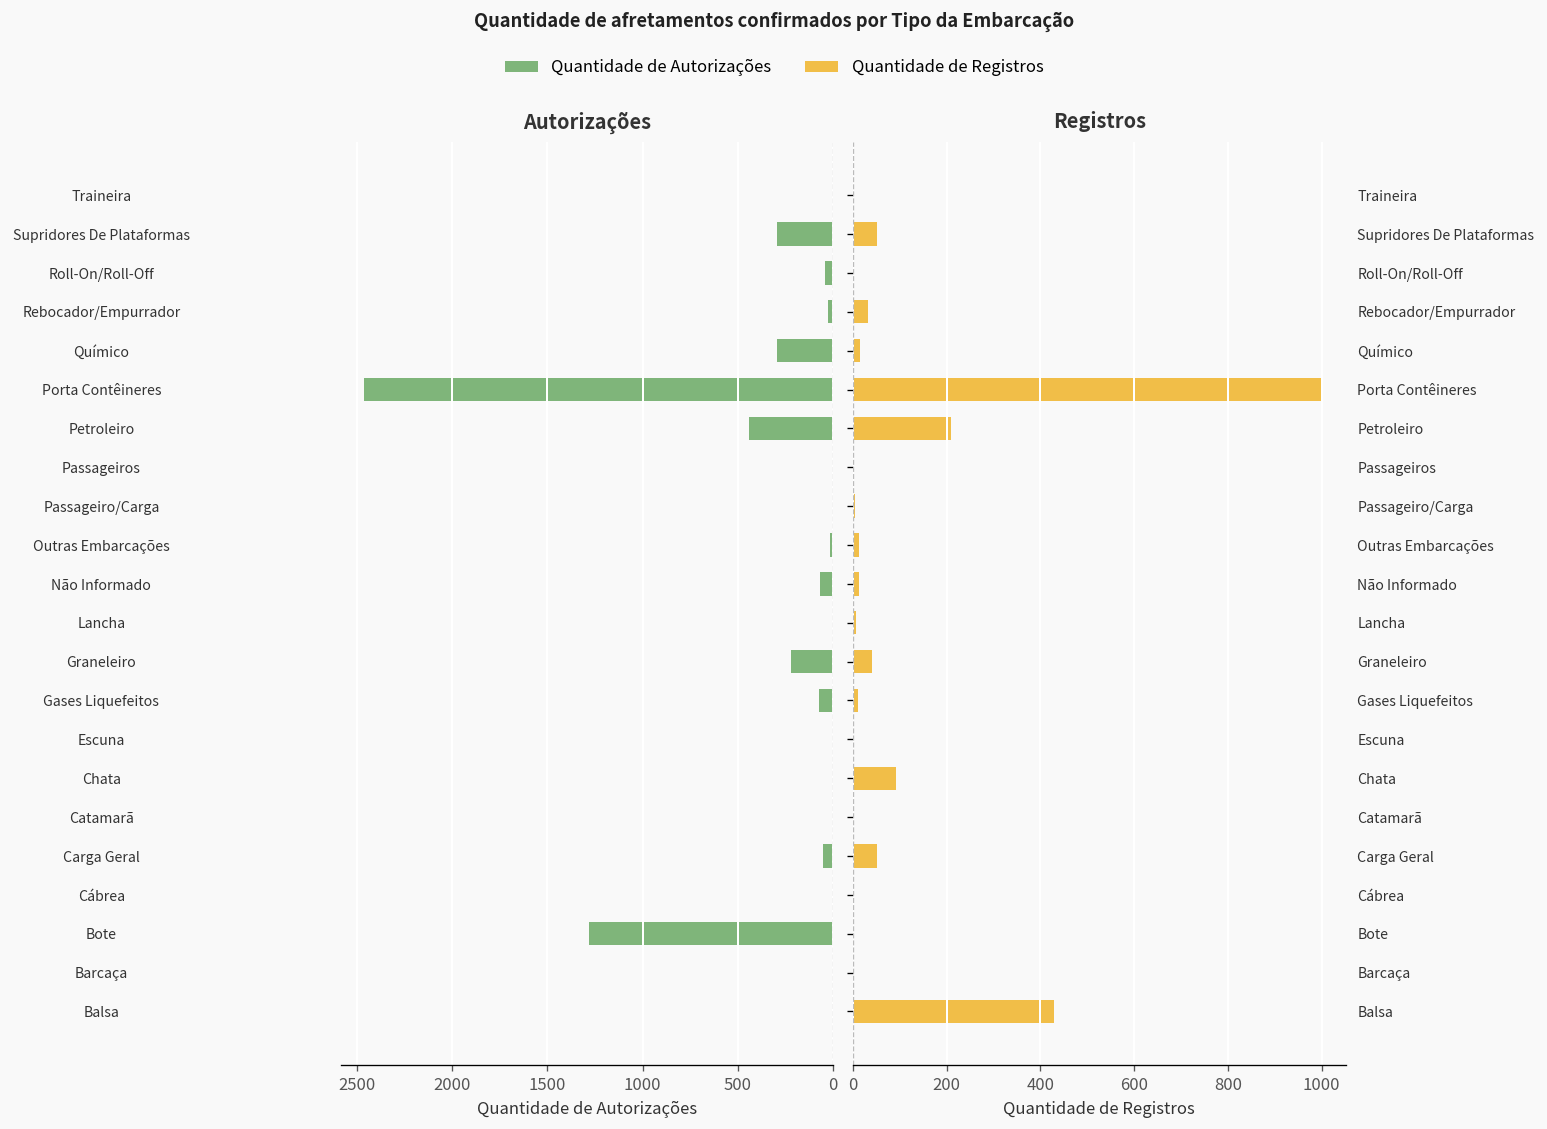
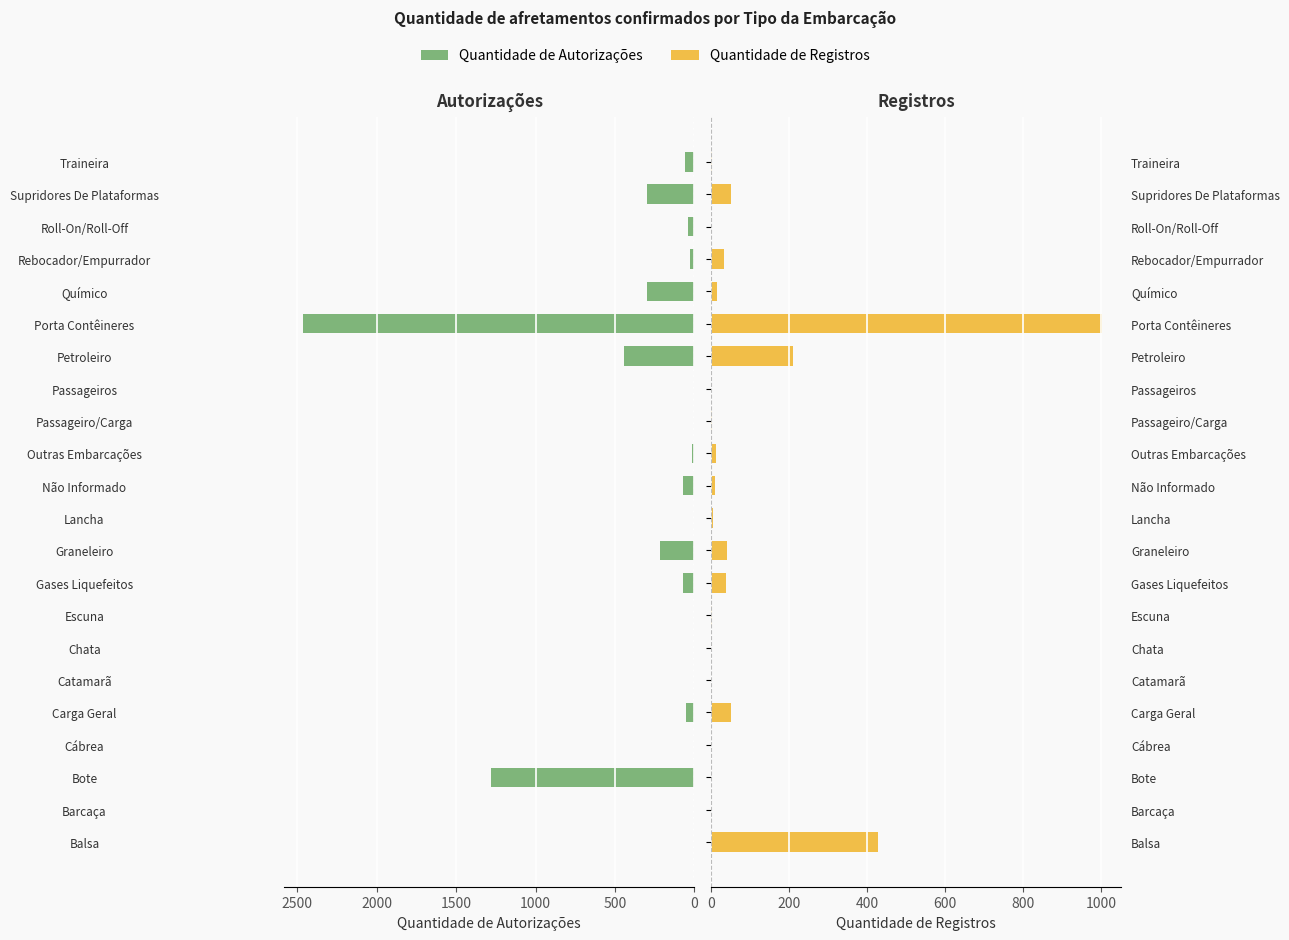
  {
    "Autorizações": {
-     "Traineira": 0,
+     "Traineira": 60,
      "Supridores De Plataformas": 300,
      "Roll-On/Roll-Off": 40,
      "Rebocador/Empurrador": 30,
      "Químico": 300,
      "Porta Contêineres": 2460,
      "Petroleiro": 440,
      "Passageiros": 0,
      "Passageiro/Carga": 0,
      "Outras Embarcações": 20,
      "Não Informado": 70,
      "Lancha": 0,
      "Graneleiro": 220,
      "Gases Liquefeitos": 70,
      "Escuna": 0,
      "Chata": 0,
      "Catamarã": 0,
      "Carga Geral": 50,
      "Bote": 1280,
      "Barcaça": 0,
      "Balsa": 0
    },
    "Registros": {
      "Supridores De Plataformas": 50,
      "Roll-On/Roll-Off": 0,
      "Rebocador/Empurrador": 30,
      "Químico": 20,
      "Porta Contêineres": 1000,
      "Petroleiro": 210,
      "Outras Embarcações": 10,
      "Não Informado": 10,
      "Lancha": 10,
      "Graneleiro": 40,
-     "Gases Liquefeitos": 10,
-     "Chata": 90,
+     "Gases Liquefeitos": 40,
+     "Chata": 0,
      "Carga Geral": 50,
      "Cábrea": 0,
      "Balsa": 430
    }
  }
